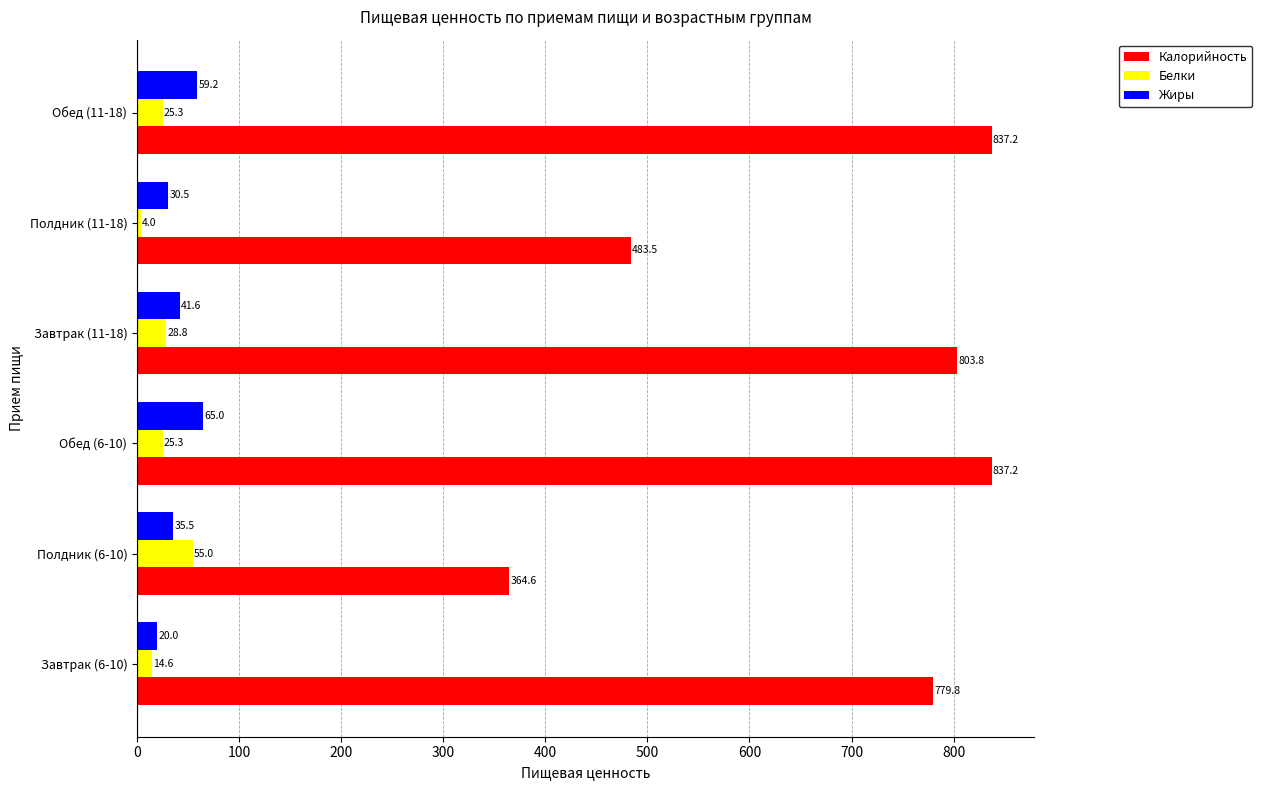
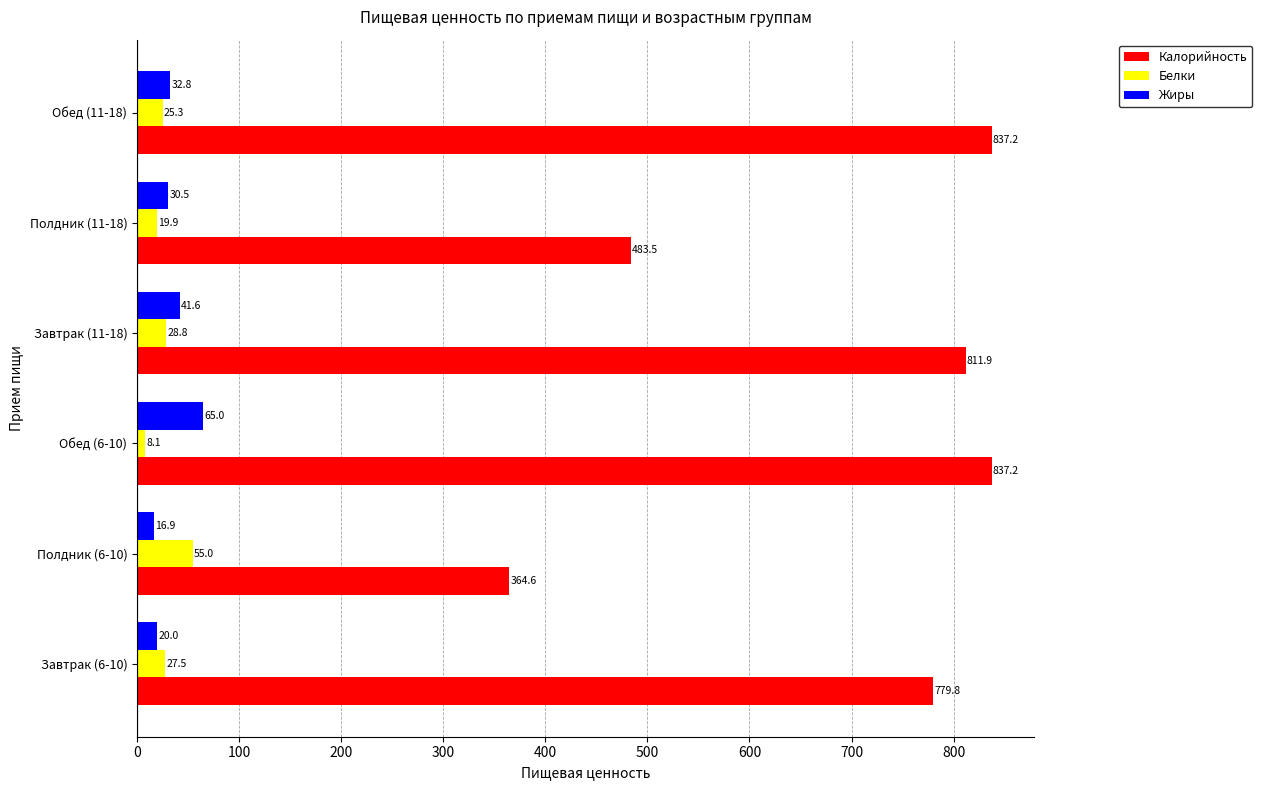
  {
    "Калорийность": {
      "Обед (11-18)": 837.2,
      "Полдник (11-18)": 483.5,
-     "Завтрак (11-18)": 803.8,
+     "Завтрак (11-18)": 811.9,
      "Обед (6-10)": 837.2,
      "Полдник (6-10)": 364.6,
      "Завтрак (6-10)": 779.8
    },
    "Белки": {
      "Обед (11-18)": 25.3,
-     "Полдник (11-18)": 4.0,
+     "Полдник (11-18)": 19.9,
      "Завтрак (11-18)": 28.8,
-     "Обед (6-10)": 25.3,
+     "Обед (6-10)": 8.1,
      "Полдник (6-10)": 55.0,
-     "Завтрак (6-10)": 14.6
+     "Завтрак (6-10)": 27.5
    },
    "Жиры": {
-     "Обед (11-18)": 59.2,
+     "Обед (11-18)": 32.8,
      "Полдник (11-18)": 30.5,
      "Завтрак (11-18)": 41.6,
      "Обед (6-10)": 65.0,
-     "Полдник (6-10)": 35.5,
+     "Полдник (6-10)": 16.9,
      "Завтрак (6-10)": 20.0
    }
  }
